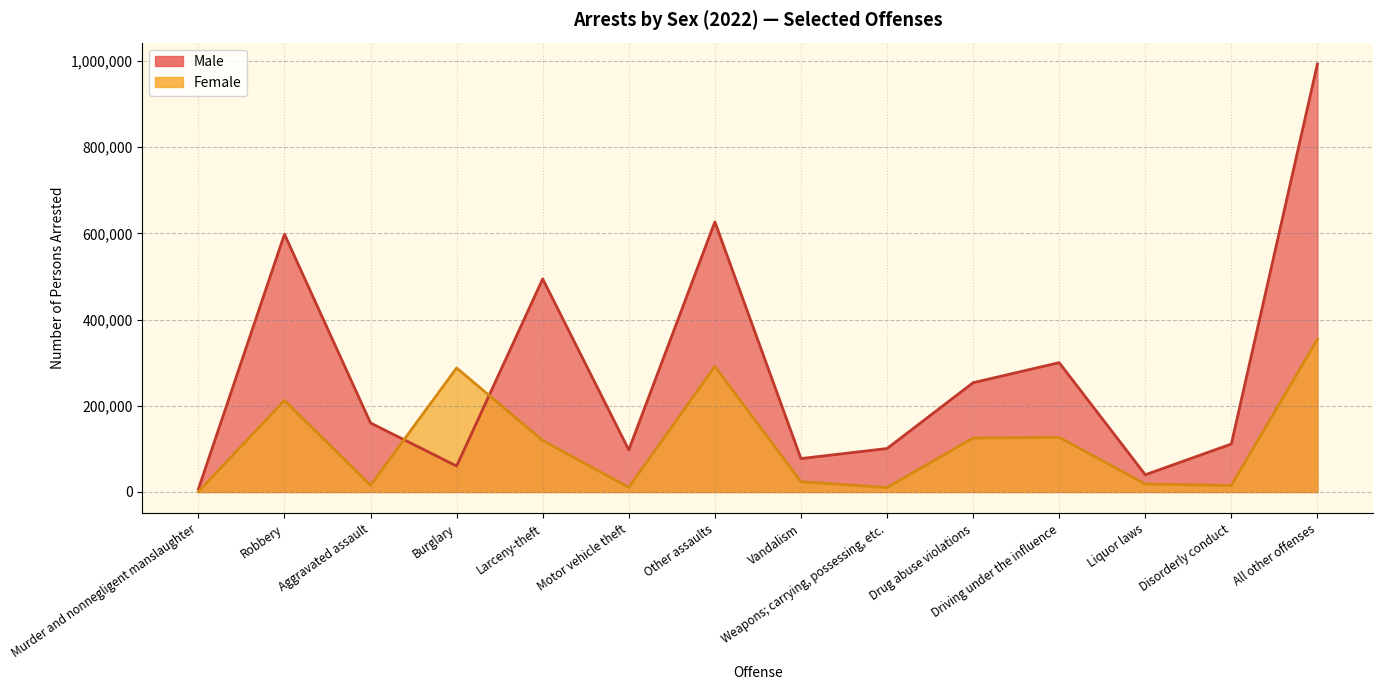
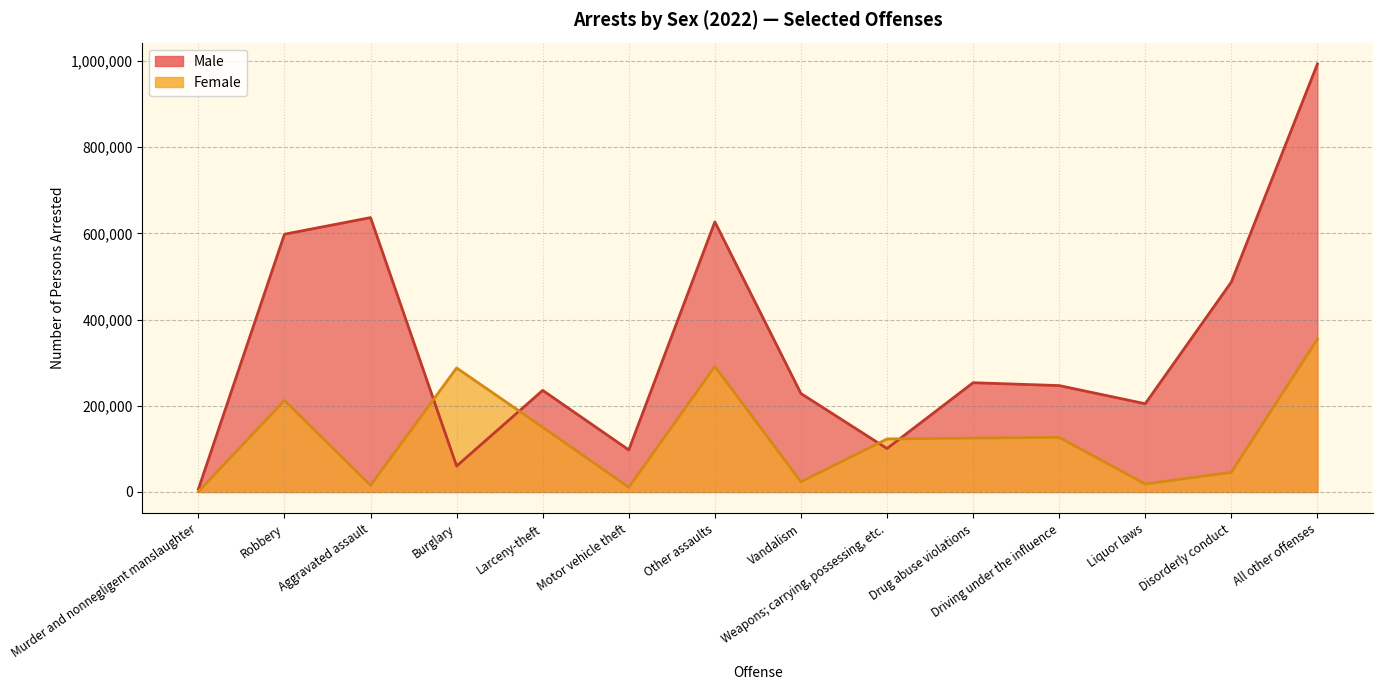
  {
    "Male": {
      "Robbery": "600,000",
-     "Aggravated assault": "160,000",
+     "Aggravated assault": "640,000",
      "Burglary": "60,000",
-     "Larceny-theft": "490,000",
+     "Larceny-theft": "240,000",
      "Motor vehicle theft": "100,000",
      "Other assaults": "630,000",
-     "Vandalism": "80,000",
+     "Vandalism": "230,000",
      "Weapons; carrying, possessing, etc.": "100,000",
      "Drug abuse violations": "250,000",
-     "Driving under the influence": "300,000",
-     "Liquor laws": "40,000",
-     "Disorderly conduct": "110,000",
+     "Driving under the influence": "250,000",
+     "Liquor laws": "200,000",
+     "Disorderly conduct": "490,000",
      "All other offenses": "990,000"
    },
    "Female": {
      "Robbery": "210,000",
      "Aggravated assault": "20,000",
      "Burglary": "290,000",
-     "Larceny-theft": "120,000",
+     "Larceny-theft": "150,000",
      "Motor vehicle theft": "10,000",
      "Other assaults": "290,000",
      "Vandalism": "20,000",
-     "Weapons; carrying, possessing, etc.": "10,000",
+     "Weapons; carrying, possessing, etc.": "120,000",
      "Drug abuse violations": "130,000",
      "Driving under the influence": "130,000",
      "Liquor laws": "20,000",
-     "Disorderly conduct": "20,000",
+     "Disorderly conduct": "50,000",
      "All other offenses": "350,000"
    }
  }
